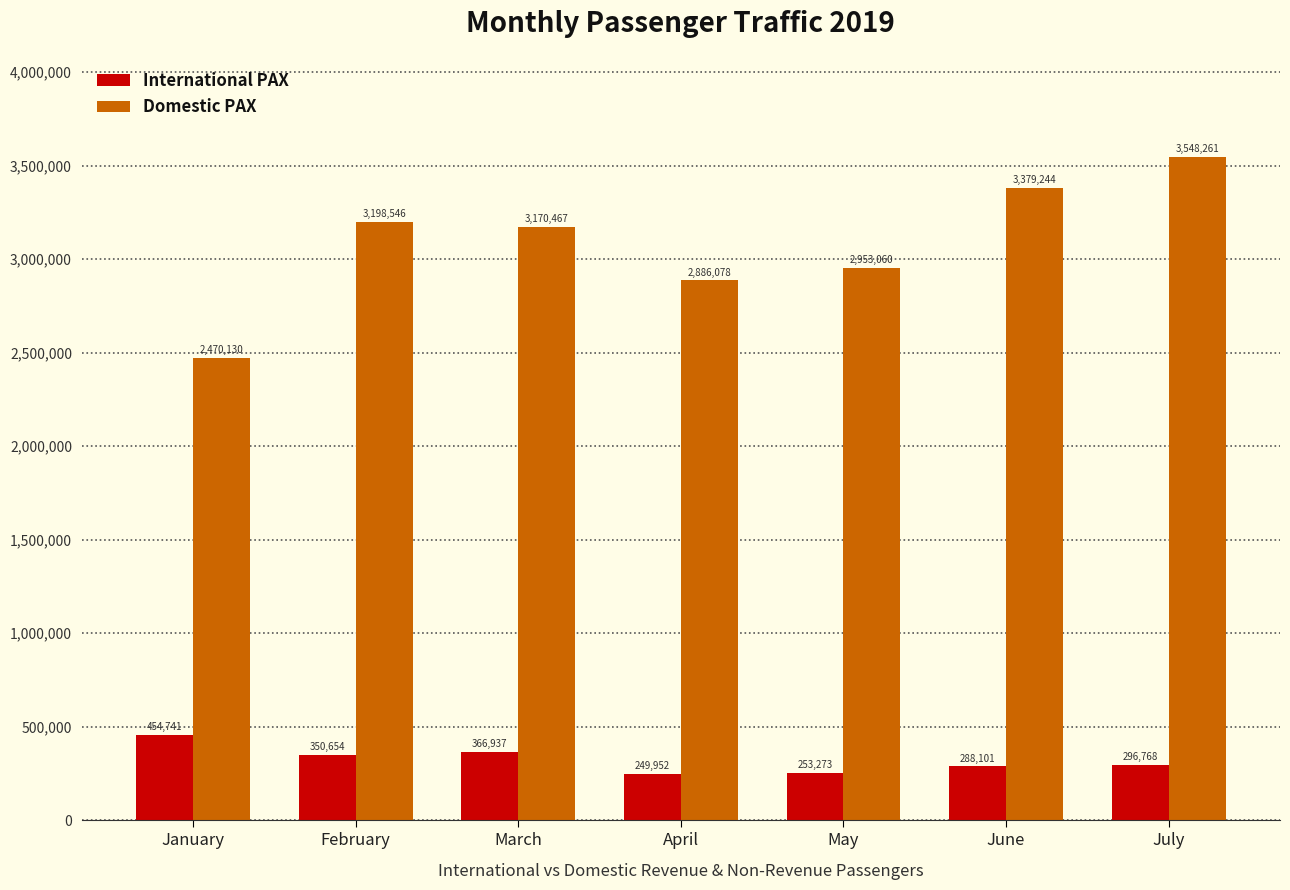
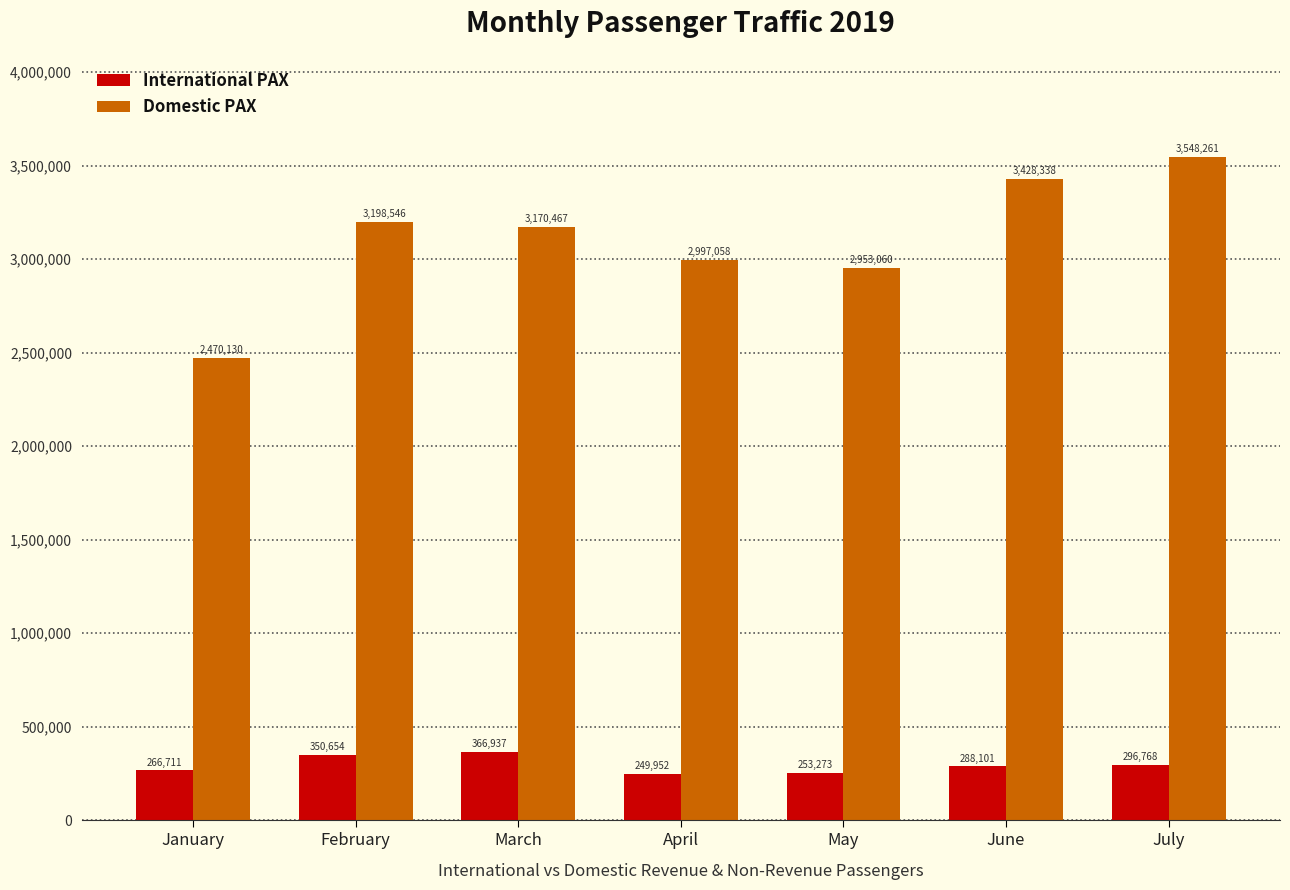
  {
    "International PAX": {
-     "January": "454,741",
+     "January": "266,711",
      "February": "350,654",
      "March": "366,937",
      "April": "249,952",
      "May": "253,273",
      "June": "288,101",
      "July": "296,768"
    },
    "Domestic PAX": {
      "January": "2,470,130",
      "February": "3,198,546",
      "March": "3,170,467",
-     "April": "2,886,078",
+     "April": "2,997,058",
      "May": "2,953,060",
-     "June": "3,379,244",
+     "June": "3,428,338",
      "July": "3,548,261"
    }
  }
